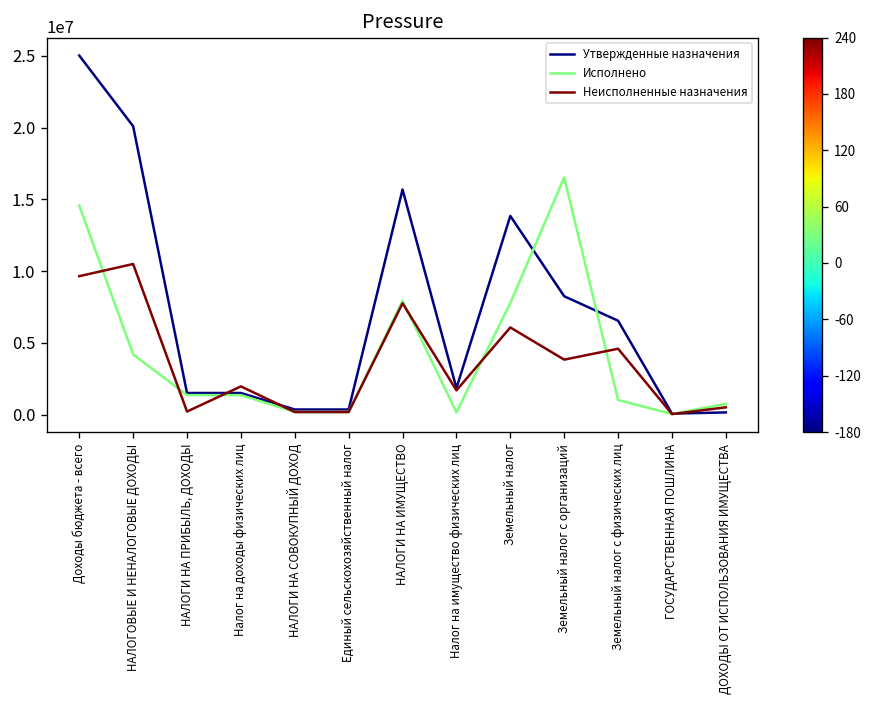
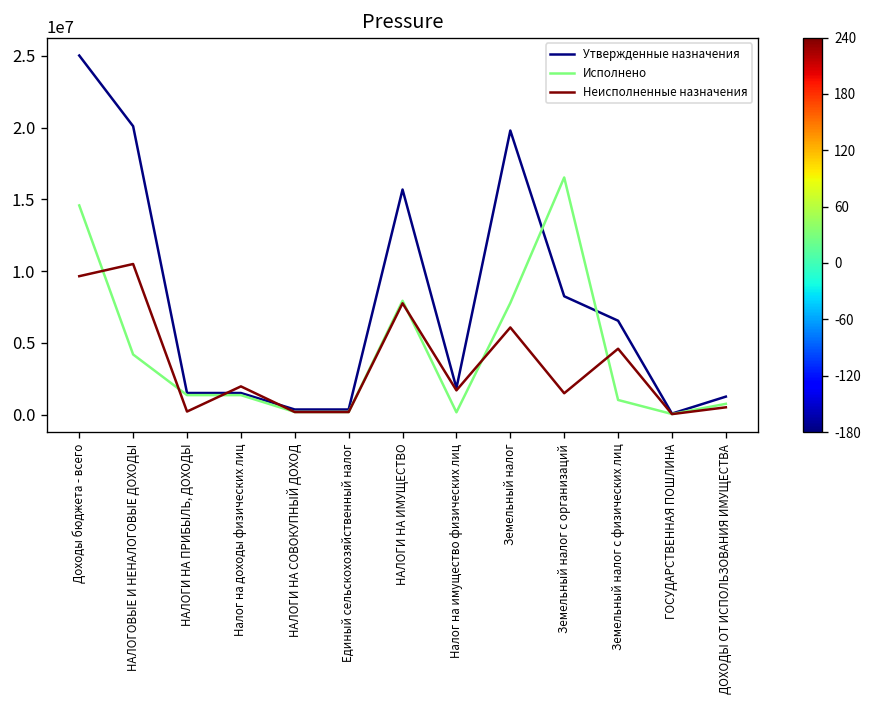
  {
    "Утвержденные назначения": {
      "Доходы бюджета - всего": 25000000,
      "НАЛОГОВЫЕ И НЕНАЛОГОВЫЕ ДОХОДЫ": 20100000,
      "НАЛОГИ НА ИМУЩЕСТВО": 15700000,
-     "Земельный налог": 13800000,
+     "Земельный налог": 19800000,
      "Земельный налог с организаций": 8200000,
      "Земельный налог с физических лиц": 6500000,
-     "ДОХОДЫ ОТ ИСПОЛЬЗОВАНИЯ ИМУЩЕСТВА": 100000
+     "ДОХОДЫ ОТ ИСПОЛЬЗОВАНИЯ ИМУЩЕСТВА": 1200000
    },
    "Исполнено": {
      "Доходы бюджета - всего": 14600000,
      "НАЛОГОВЫЕ И НЕНАЛОГОВЫЕ ДОХОДЫ": 4200000,
      "Налог на имущество физических лиц": 200000,
      "Земельный налог": 7800000,
      "Земельный налог с организаций": 16500000,
      "Земельный налог с физических лиц": 1000000,
      "ДОХОДЫ ОТ ИСПОЛЬЗОВАНИЯ ИМУЩЕСТВА": 700000
    },
    "Неисполненные назначения": {
      "Доходы бюджета - всего": 9600000,
      "НАЛОГОВЫЕ И НЕНАЛОГОВЫЕ ДОХОДЫ": 10500000,
      "НАЛОГИ НА ПРИБЫЛЬ, ДОХОДЫ": 200000,
      "Налог на доходы физических лиц": 2000000,
      "Земельный налог": 6100000,
-     "Земельный налог с организаций": 3800000,
+     "Земельный налог с организаций": 1500000,
      "Земельный налог с физических лиц": 4600000,
      "ДОХОДЫ ОТ ИСПОЛЬЗОВАНИЯ ИМУЩЕСТВА": 500000
    }
  }
